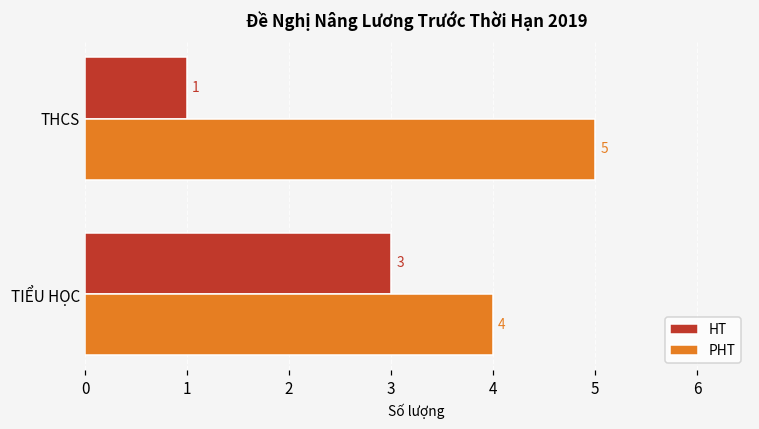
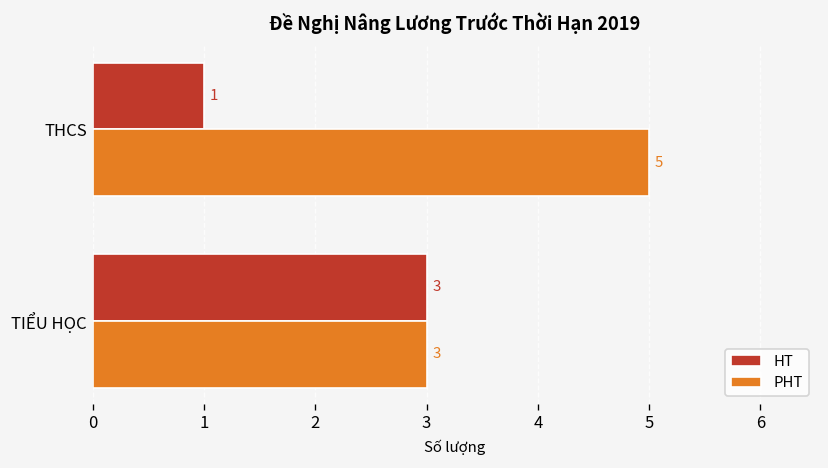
  {
    "HT": {
      "THCS": 1,
      "TIỂU HỌC": 3
    },
    "PHT": {
      "THCS": 5,
-     "TIỂU HỌC": 4
+     "TIỂU HỌC": 3
    }
  }
